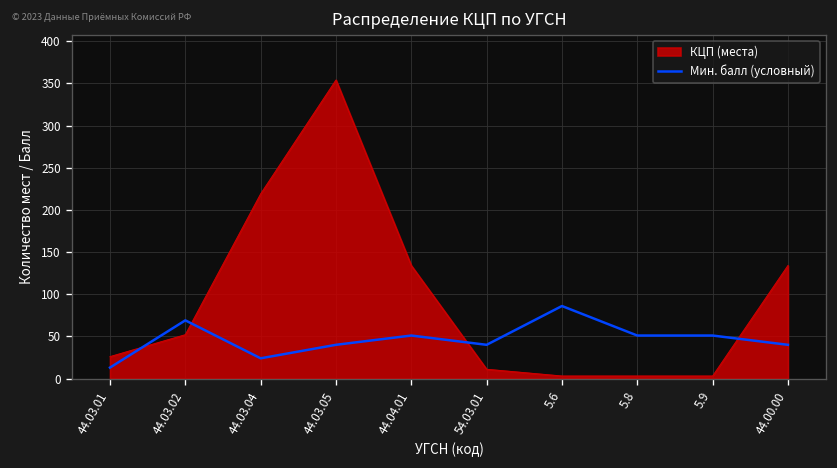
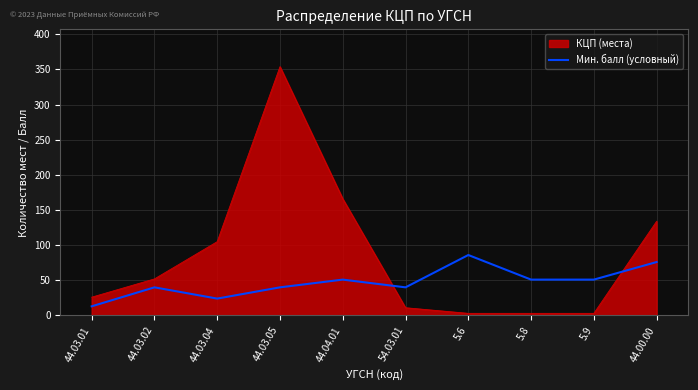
  {
    "КЦП (места)": {
      "44.03.01": 30,
      "44.03.02": 50,
-     "44.03.04": 220,
+     "44.03.04": 110,
      "44.03.05": 350,
-     "44.04.01": 130,
+     "44.04.01": 170,
      "54.03.01": 10,
      "5.6": 0,
      "5.8": 0,
      "5.9": 0,
      "44.00.00": 130
    },
    "Мин. балл (условный)": {
      "44.03.01": 10,
-     "44.03.02": 70,
+     "44.03.02": 40,
      "44.03.04": 20,
      "44.03.05": 40,
      "44.04.01": 50,
      "54.03.01": 40,
      "5.6": 90,
      "5.8": 50,
      "5.9": 50,
-     "44.00.00": 40
+     "44.00.00": 80
    }
  }
